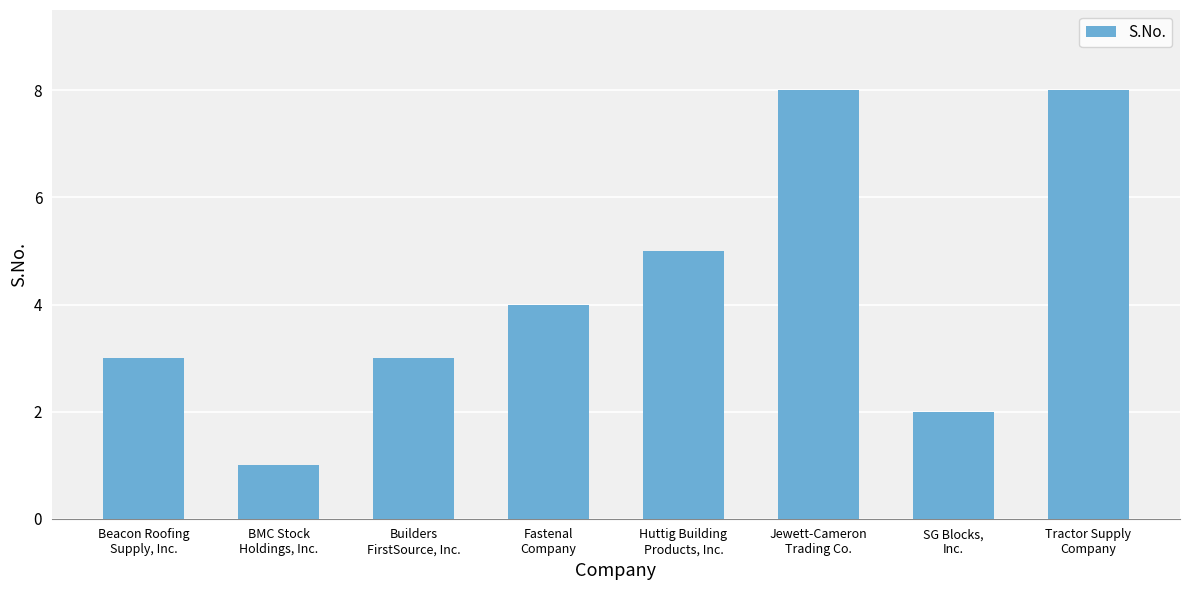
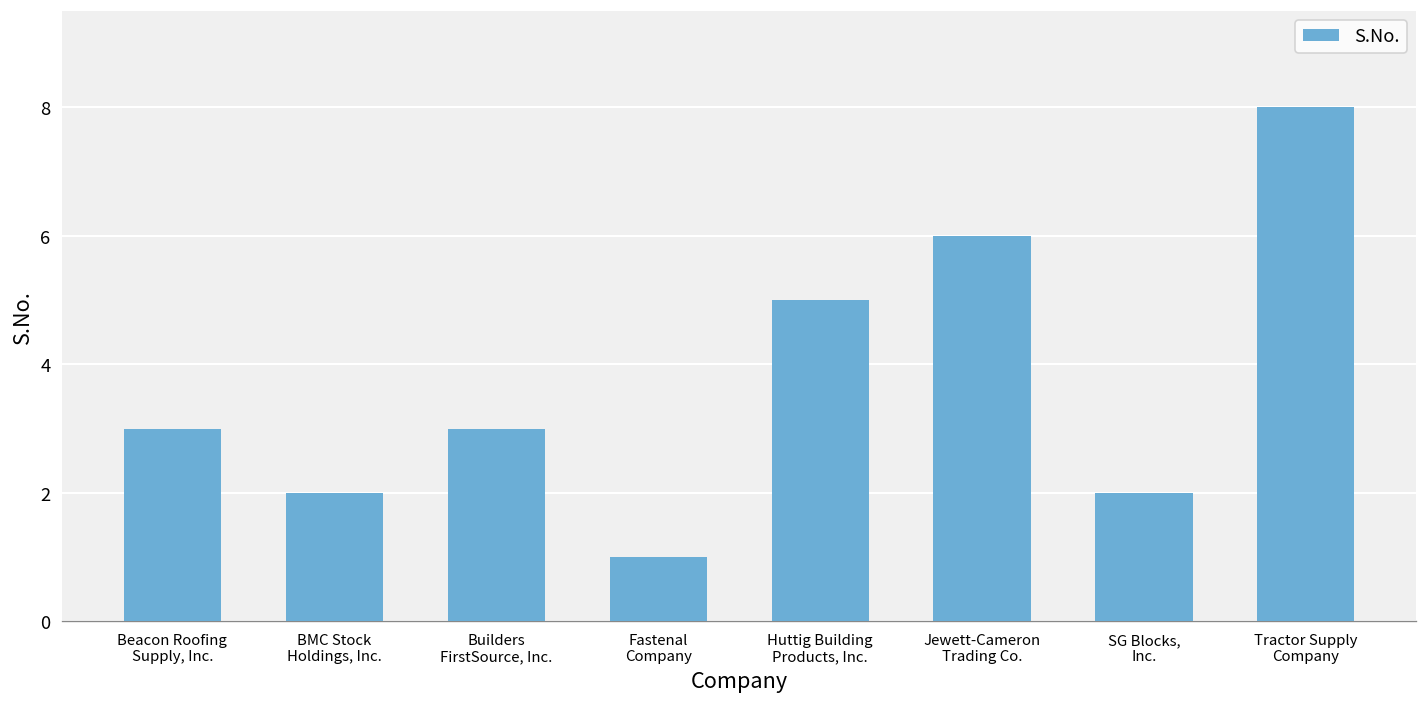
  {
    "Beacon Roofing Supply, Inc.": 3,
-   "BMC Stock Holdings, Inc.": 1,
+   "BMC Stock Holdings, Inc.": 2,
    "Builders FirstSource, Inc.": 3,
-   "Fastenal Company": 4,
+   "Fastenal Company": 1,
    "Huttig Building Products, Inc.": 5,
-   "Jewett-Cameron Trading Co.": 8,
+   "Jewett-Cameron Trading Co.": 6,
    "SG Blocks, Inc.": 2,
    "Tractor Supply Company": 8
  }
